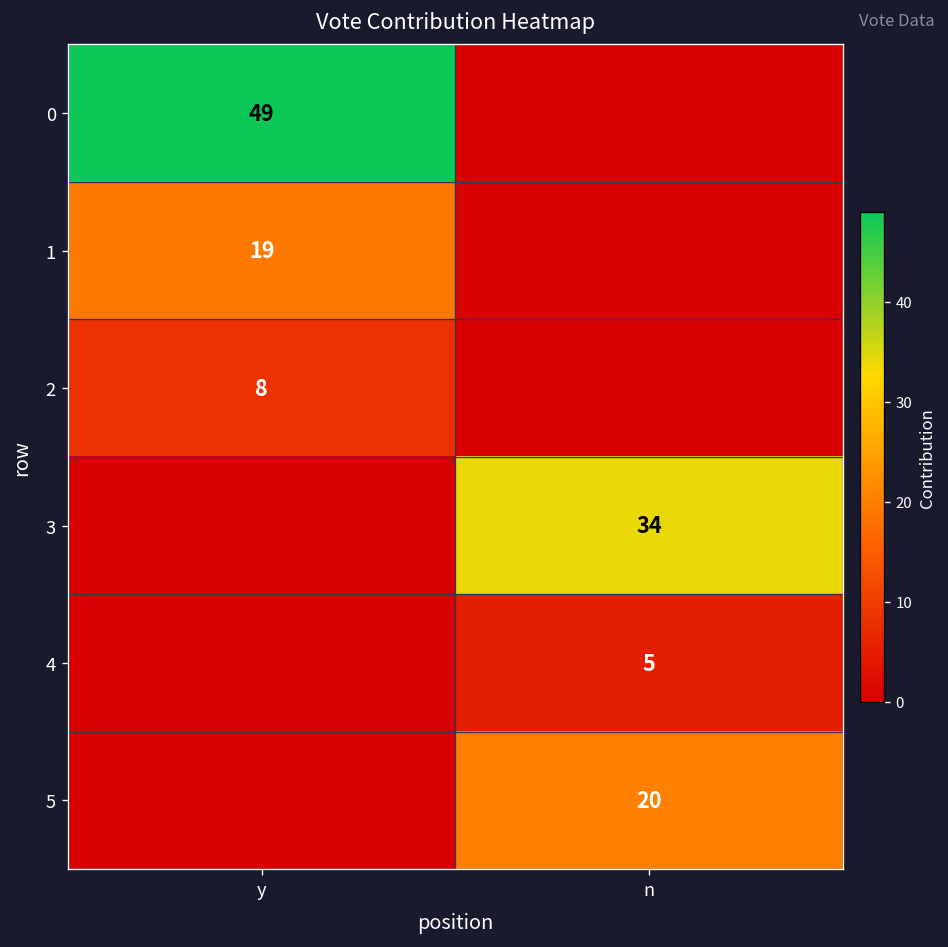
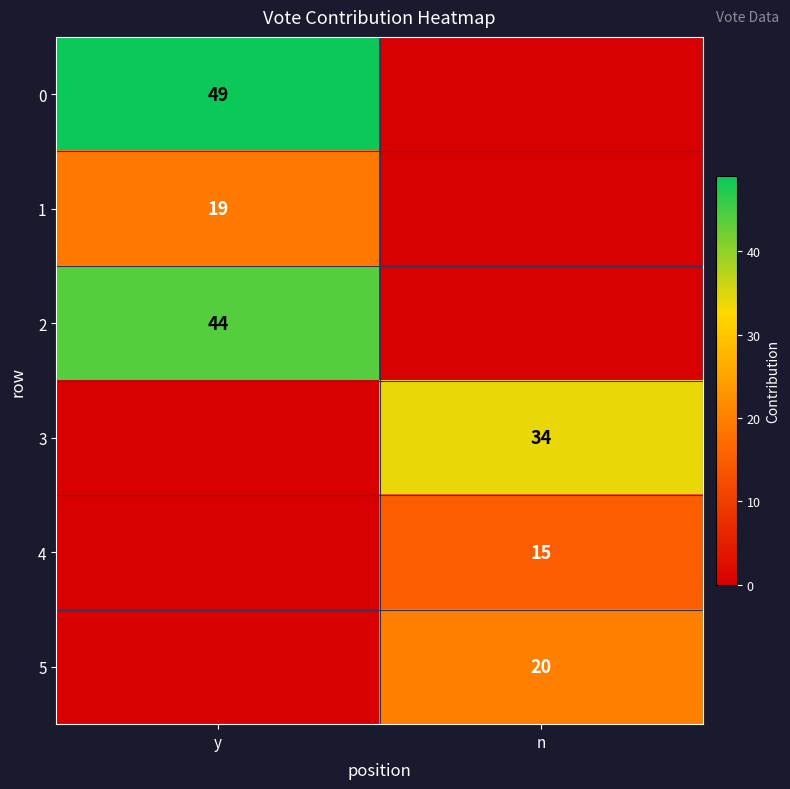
  {
    "0": {
      "y": 49
    },
    "1": {
      "y": 19
    },
    "2": {
-     "y": 8
+     "y": 44
    },
    "3": {
      "n": 34
    },
    "4": {
-     "n": 5
+     "n": 15
    },
    "5": {
      "n": 20
    }
  }
